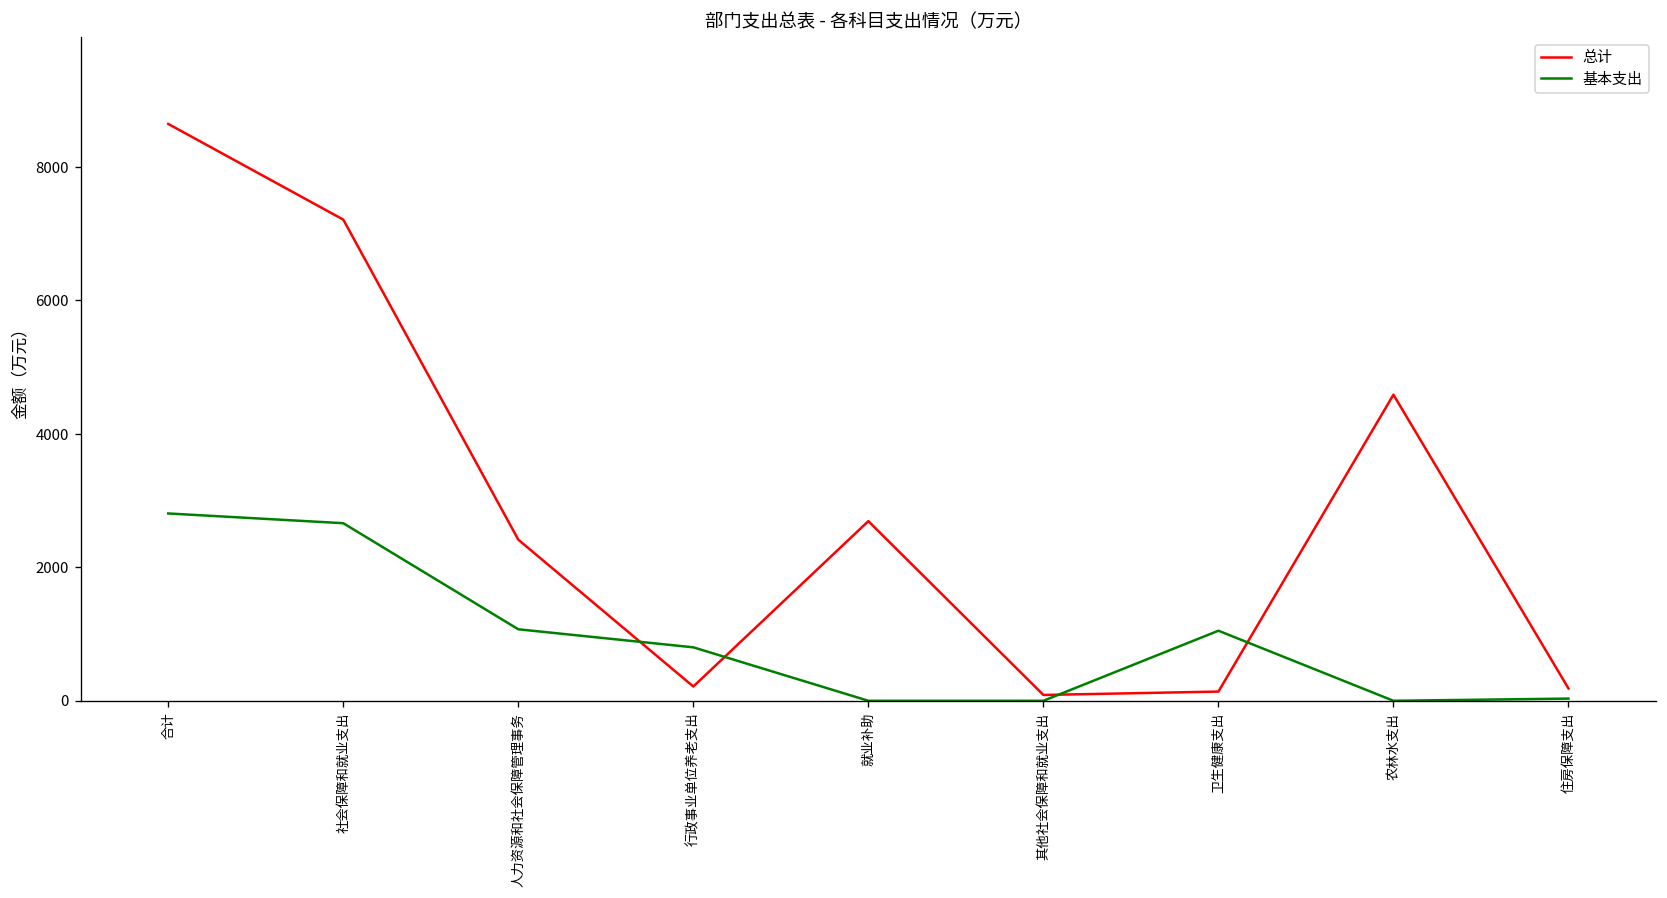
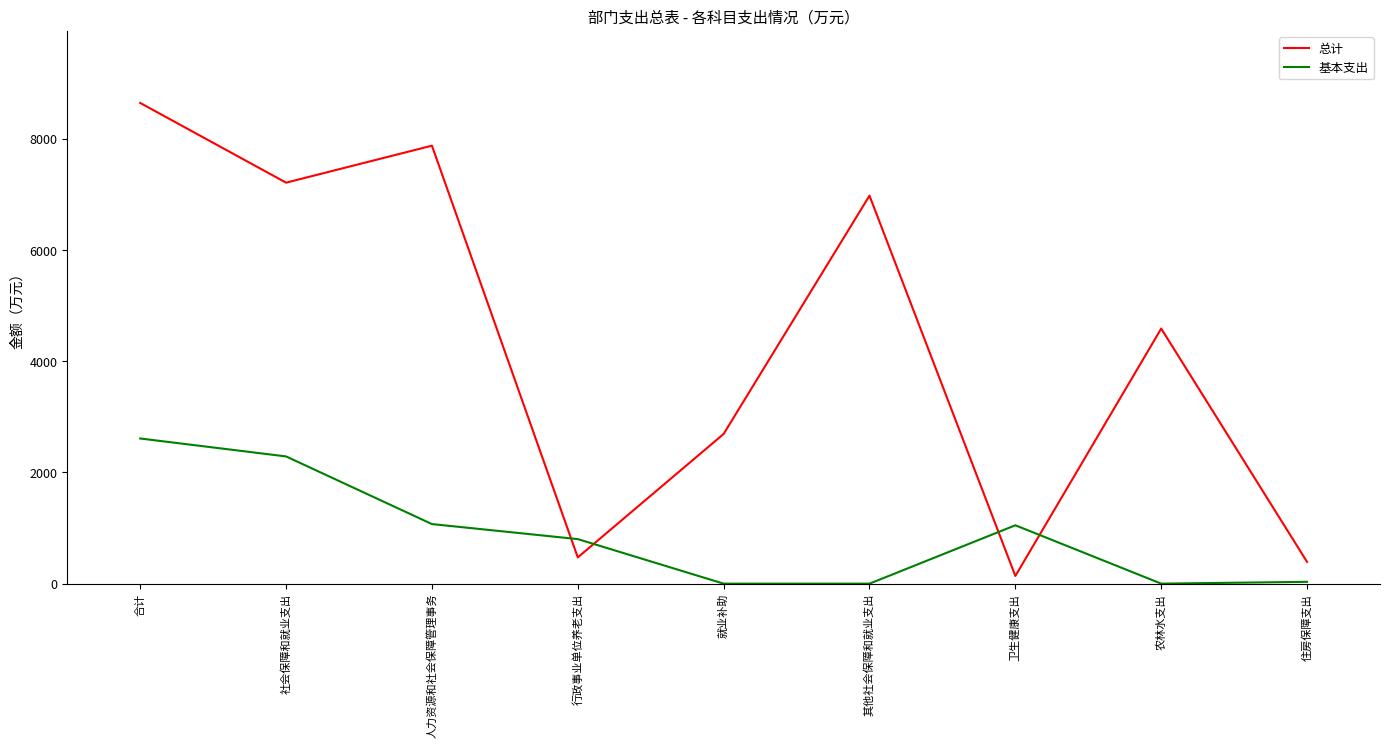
  {
    "总计": {
      "合计": 8600,
      "社会保障和就业支出": 7200,
-     "人力资源和社会保障管理事务": 2400,
-     "行政事业单位养老支出": 200,
+     "人力资源和社会保障管理事务": 7900,
+     "行政事业单位养老支出": 500,
      "就业补助": 2700,
-     "其他社会保障和就业支出": 100,
+     "其他社会保障和就业支出": 7000,
      "卫生健康支出": 100,
      "农林水支出": 4600,
-     "住房保障支出": 200
+     "住房保障支出": 400
    },
    "基本支出": {
-     "合计": 2800,
-     "社会保障和就业支出": 2700,
+     "合计": 2600,
+     "社会保障和就业支出": 2300,
      "人力资源和社会保障管理事务": 1100,
      "行政事业单位养老支出": 800,
      "就业补助": 0,
      "其他社会保障和就业支出": 0,
      "卫生健康支出": 1100,
      "农林水支出": 0,
      "住房保障支出": 0
    }
  }
